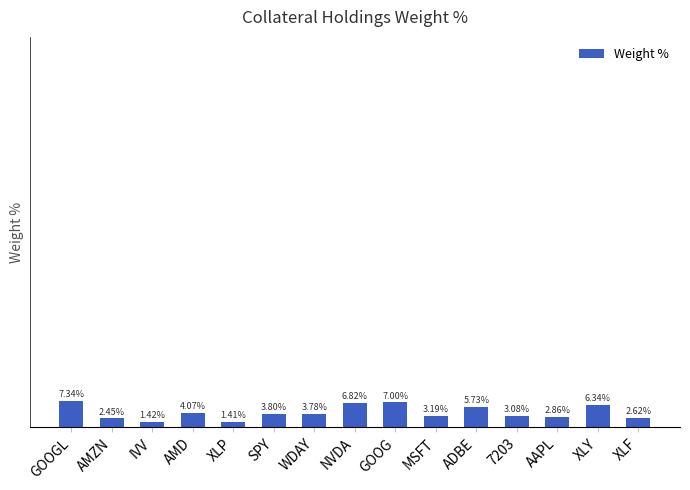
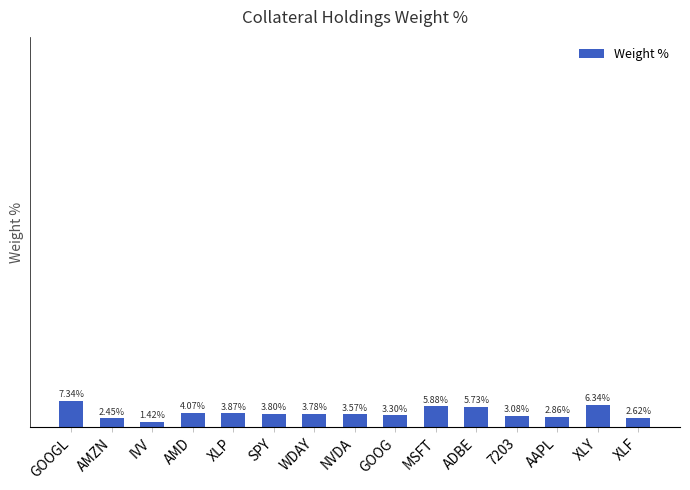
  {
    "GOOGL": "7.34%",
    "AMZN": "2.45%",
    "IVV": "1.42%",
    "AMD": "4.07%",
-   "XLP": "1.41%",
+   "XLP": "3.87%",
    "SPY": "3.80%",
    "WDAY": "3.78%",
-   "NVDA": "6.82%",
-   "GOOG": "7.00%",
-   "MSFT": "3.19%",
+   "NVDA": "3.57%",
+   "GOOG": "3.30%",
+   "MSFT": "5.88%",
    "ADBE": "5.73%",
    "7203": "3.08%",
    "AAPL": "2.86%",
    "XLY": "6.34%",
    "XLF": "2.62%"
  }
